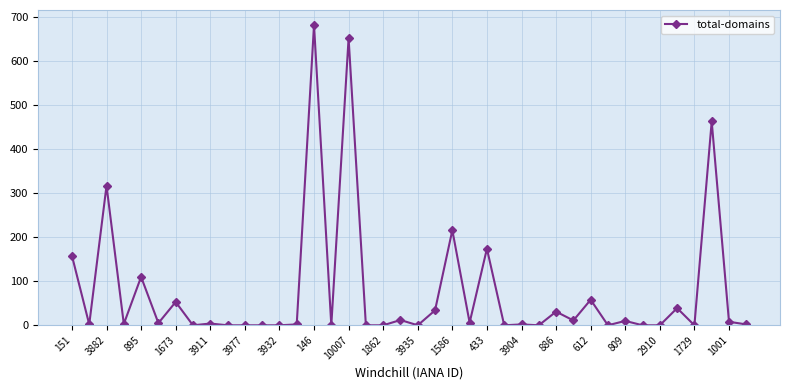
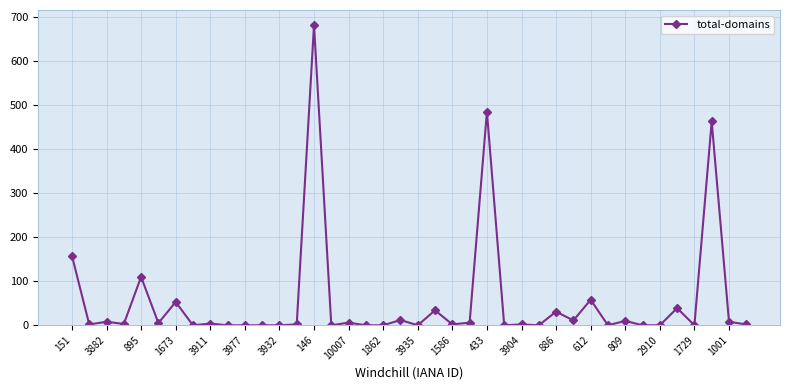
  {
    "151": 160,
-   "3882": 320,
+   "3882": 10,
    "895": 110,
    "1673": 50,
    "3911": 0,
    "3977": 0,
    "3932": 0,
    "146": 680,
-   "10007": 650,
+   "10007": 10,
    "1862": 0,
    "3935": 0,
-   "1586": 220,
-   "433": 170,
+   "1586": 0,
+   "433": 490,
    "3904": 0,
    "886": 30,
    "612": 60,
    "809": 10,
    "2910": 0,
    "1729": 0,
    "1001": 10
  }
